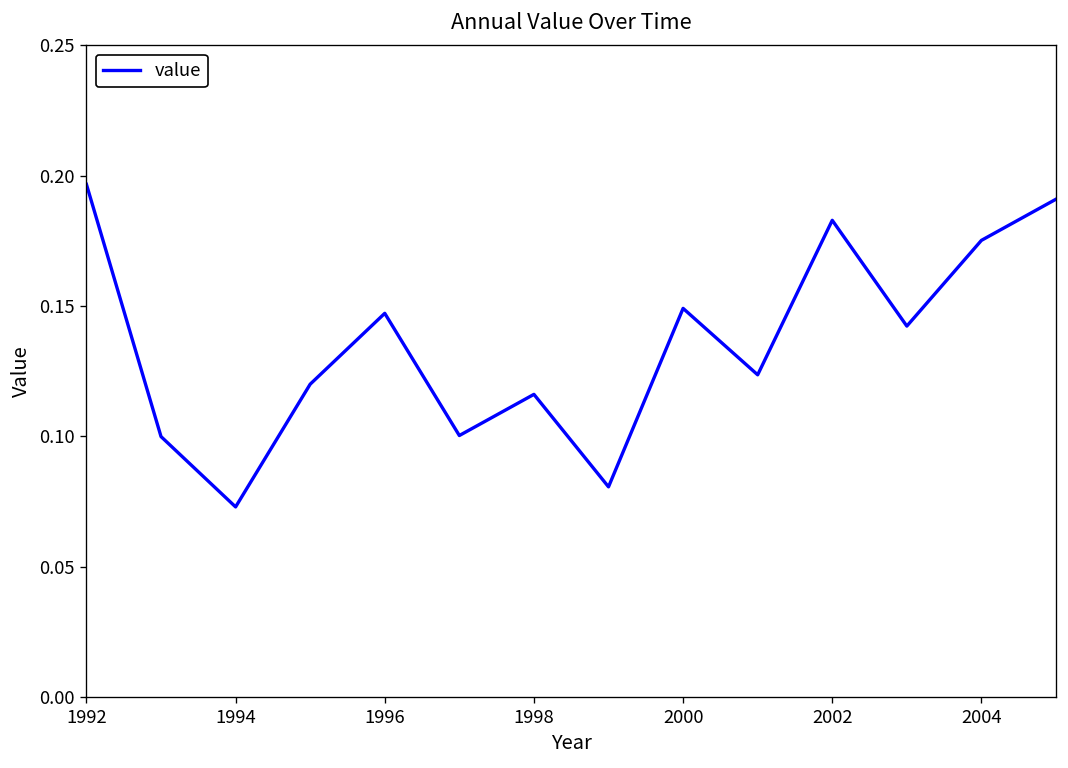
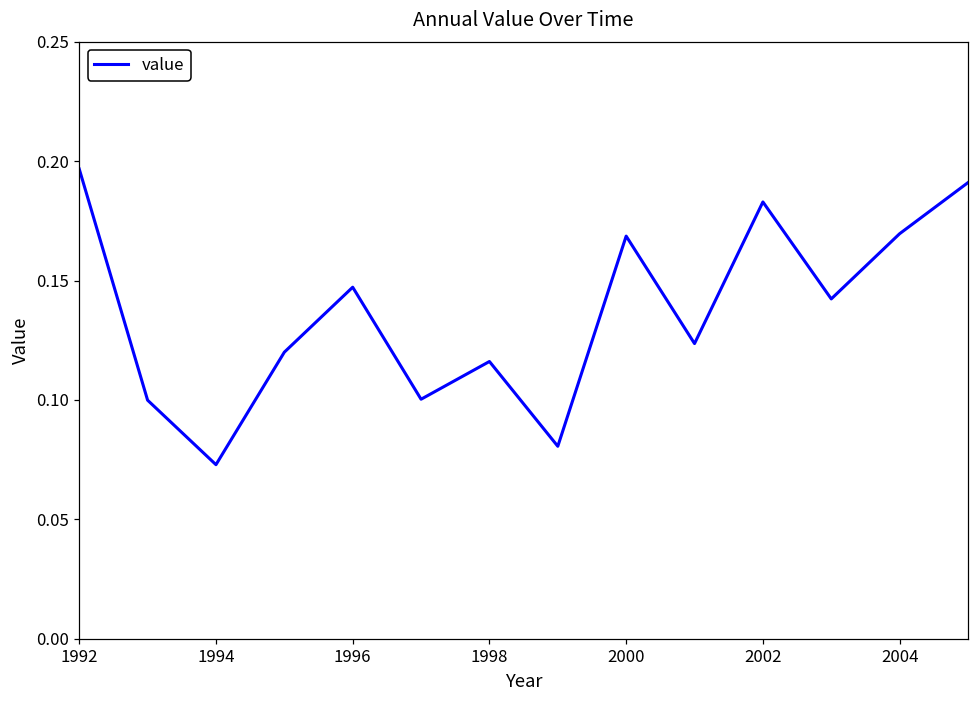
  {
    "1992": 0.197,
    "1994": 0.073,
    "1996": 0.147,
    "1998": 0.116,
-   "2000": 0.149,
+   "2000": 0.169,
    "2002": 0.183,
-   "2004": 0.175
+   "2004": 0.170
  }
